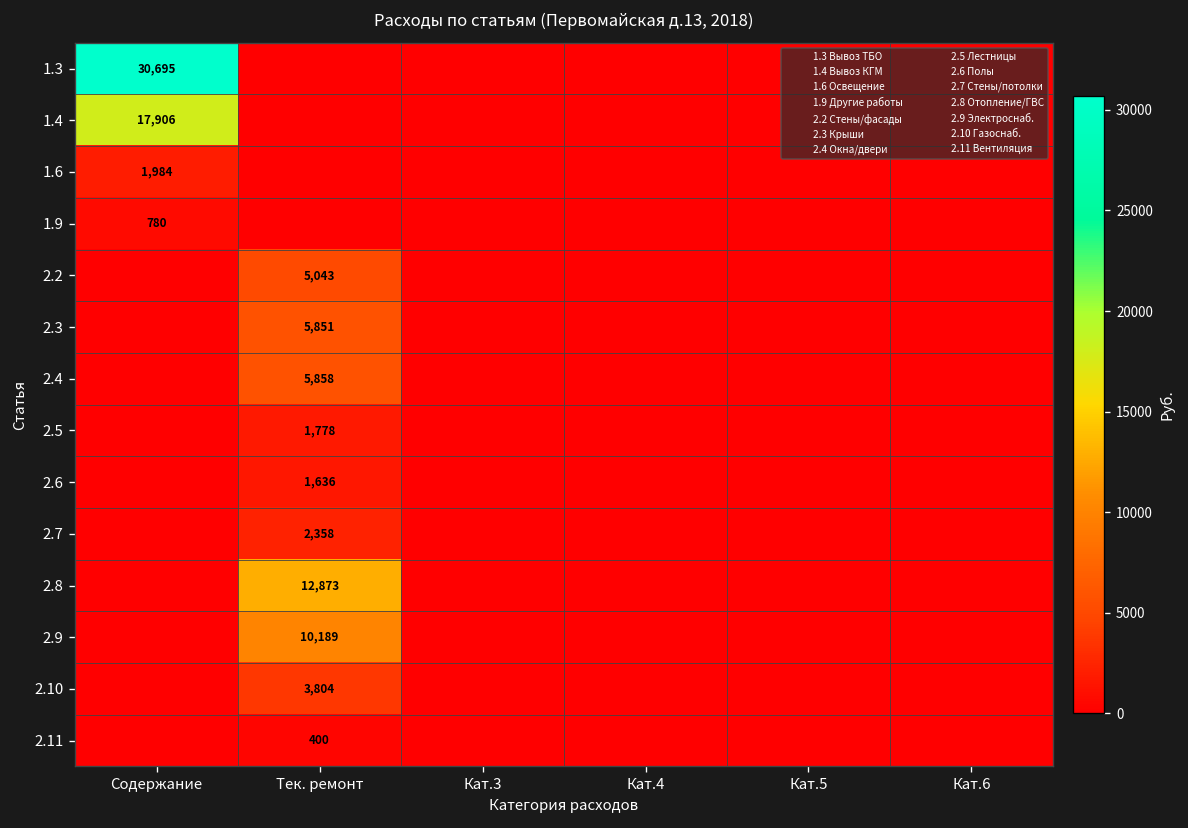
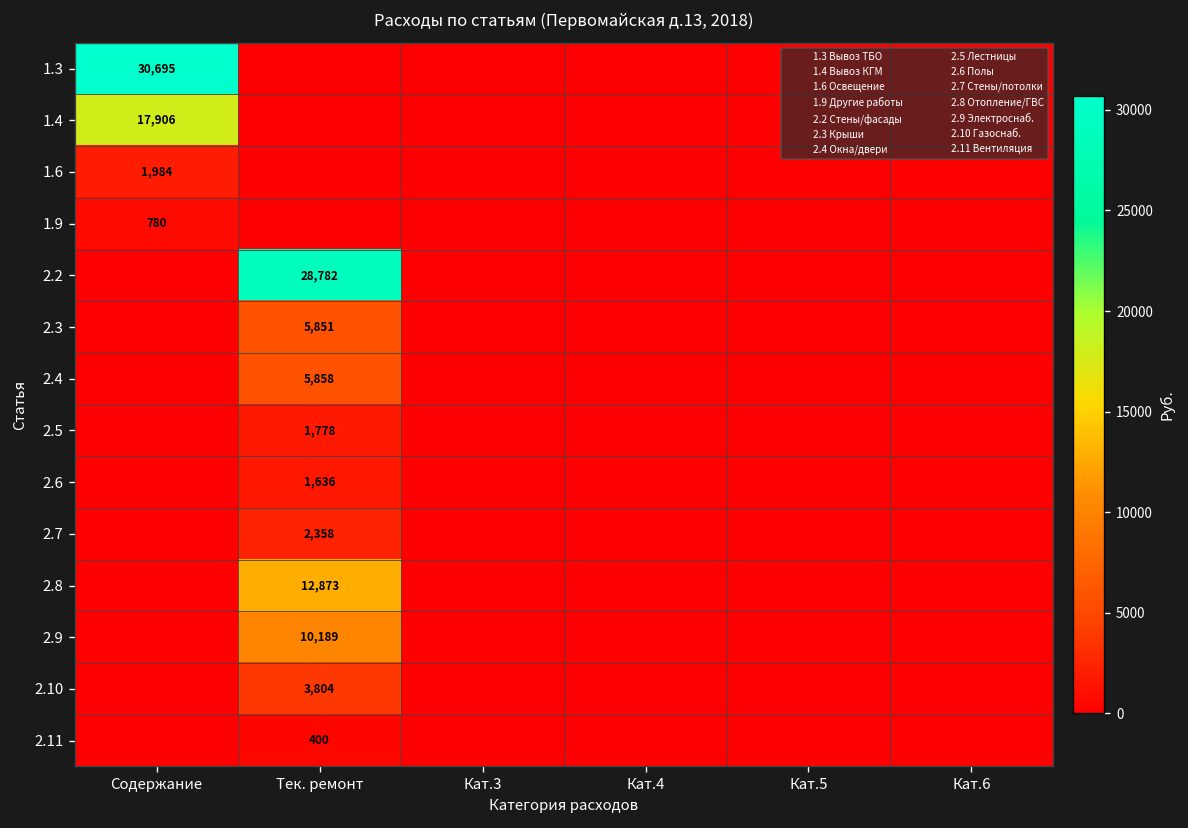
  {
    "1.3": {
      "Содержание": "30,695"
    },
    "1.4": {
      "Содержание": "17,906"
    },
    "1.6": {
      "Содержание": "1,984"
    },
    "1.9": {
      "Содержание": "780"
    },
    "2.2": {
-     "Тек. ремонт": "5,043"
+     "Тек. ремонт": "28,782"
    },
    "2.3": {
      "Тек. ремонт": "5,851"
    },
    "2.4": {
      "Тек. ремонт": "5,858"
    },
    "2.5": {
      "Тек. ремонт": "1,778"
    },
    "2.6": {
      "Тек. ремонт": "1,636"
    },
    "2.7": {
      "Тек. ремонт": "2,358"
    },
    "2.8": {
      "Тек. ремонт": "12,873"
    },
    "2.9": {
      "Тек. ремонт": "10,189"
    },
    "2.10": {
      "Тек. ремонт": "3,804"
    },
    "2.11": {
      "Тек. ремонт": "400"
    }
  }
